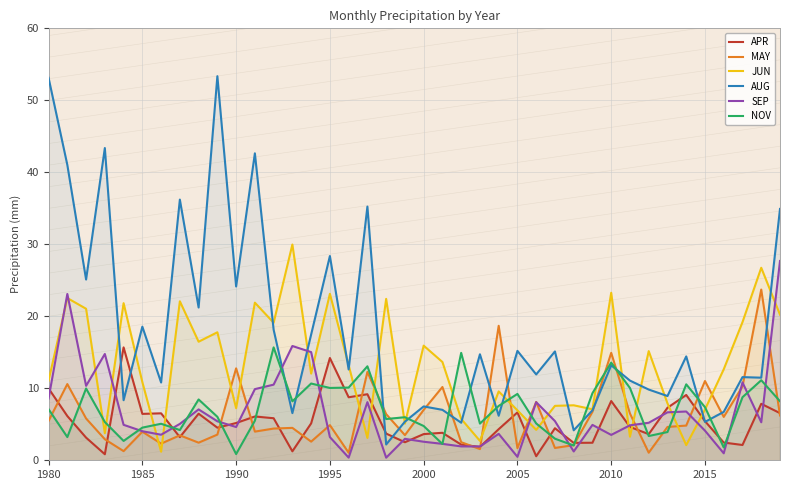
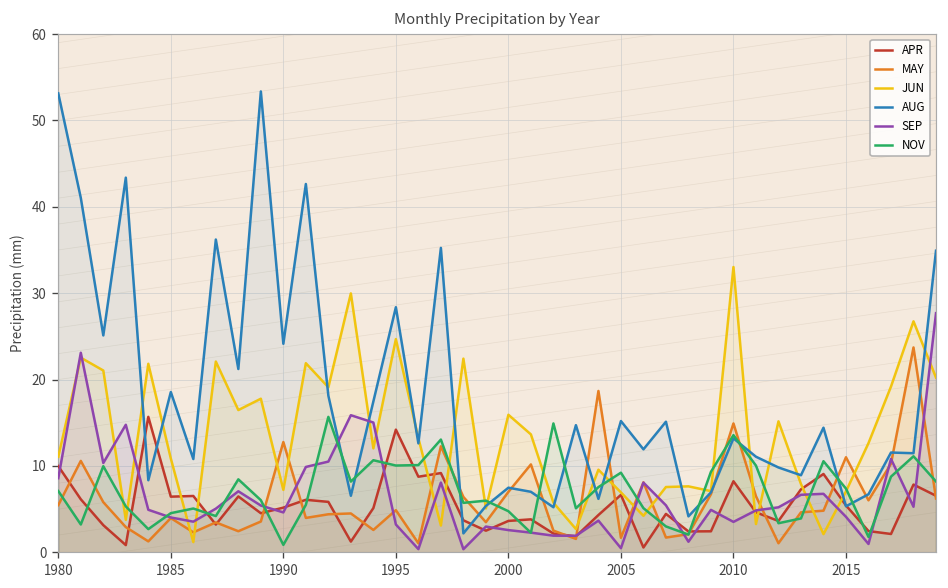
  {
    "APR": {
      "1980": 10,
      "1985": 6,
      "1990": 5,
      "1995": 14,
      "2000": 4,
      "2010": 8
    },
    "MAY": {
      "1980": 5,
      "1990": 13,
      "1995": 5,
      "2000": 7,
      "2005": 2,
      "2010": 15,
      "2015": 11
    },
    "JUN": {
      "1985": 11,
      "1990": 7,
-     "1995": 23,
+     "1995": 25,
      "2000": 16,
-     "2010": 23
+     "2010": 33
    },
    "AUG": {
      "1985": 19,
      "1990": 24,
      "1995": 28,
      "2000": 7,
      "2005": 15,
      "2010": 13
    },
    "SEP": {
      "1980": 9,
      "1990": 5,
      "1995": 3,
      "2000": 3,
      "2005": 0,
      "2010": 4,
      "2015": 4
    },
    "NOV": {
      "1980": 7,
      "1985": 5,
      "1990": 1,
      "1995": 10,
      "2000": 5,
      "2005": 9,
      "2010": 14
    }
  }
